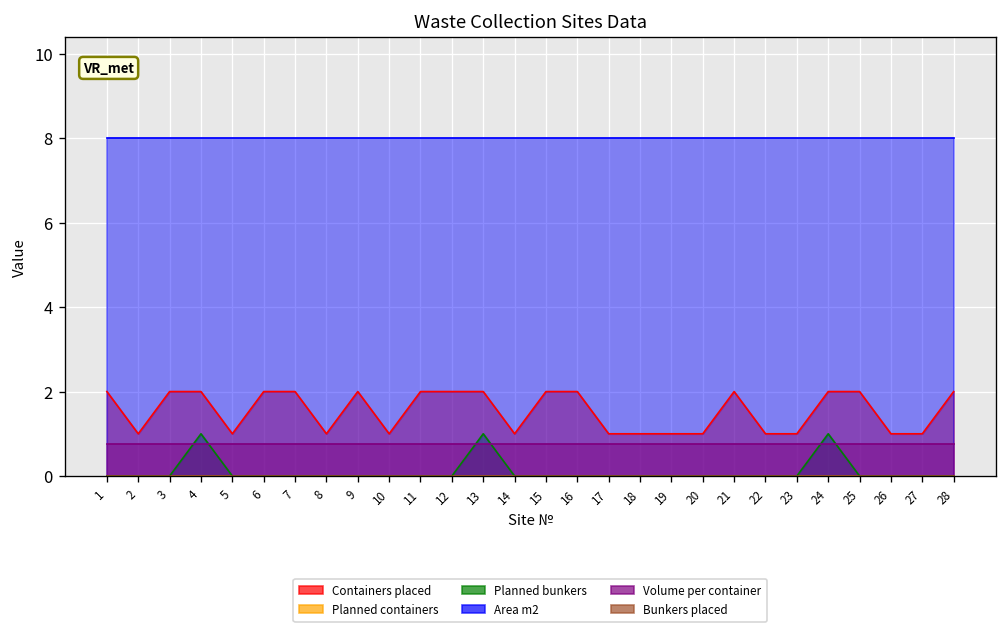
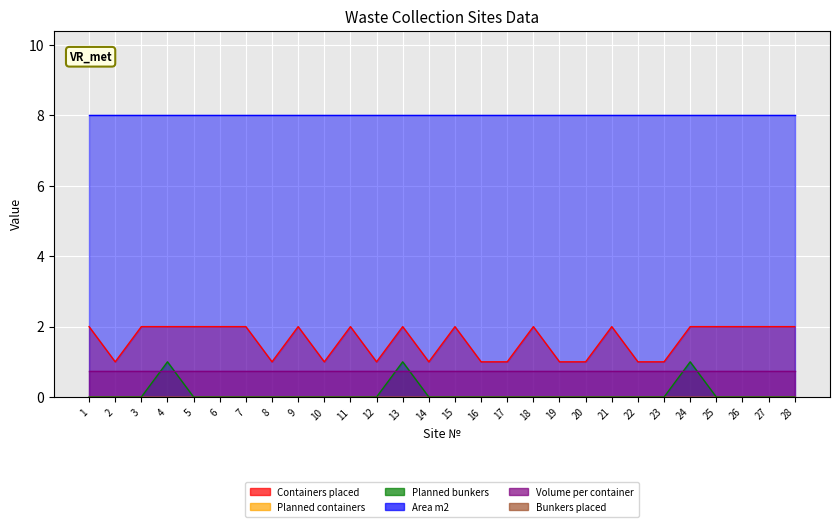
  {
    "Containers placed": {
      "1": 2,
      "2": 1,
      "3": 2,
      "4": 2,
-     "5": 1,
+     "5": 2,
      "6": 2,
      "7": 2,
      "8": 1,
      "9": 2,
      "10": 1,
      "11": 2,
-     "12": 2,
+     "12": 1,
      "13": 2,
      "14": 1,
      "15": 2,
-     "16": 2,
+     "16": 1,
      "17": 1,
-     "18": 1,
+     "18": 2,
      "19": 1,
      "20": 1,
      "21": 2,
      "22": 1,
      "23": 1,
      "24": 2,
      "25": 2,
-     "26": 1,
-     "27": 1,
+     "26": 2,
+     "27": 2,
      "28": 2
    },
    "Bunkers placed": {
      "4": 0,
      "13": 0,
      "24": 0
    },
    "Planned bunkers": {
      "4": 1,
      "13": 1,
      "24": 1
    },
    "Area m2": {
      "1": 8,
      "2": 8,
      "3": 8,
      "4": 8,
      "5": 8,
      "6": 8,
      "7": 8,
      "8": 8,
      "9": 8,
      "10": 8,
      "11": 8,
      "12": 8,
      "13": 8,
      "14": 8,
      "15": 8,
      "16": 8,
      "17": 8,
      "18": 8,
      "19": 8,
      "20": 8,
      "21": 8,
      "22": 8,
      "23": 8,
      "24": 8,
      "25": 8,
      "26": 8,
      "27": 8,
      "28": 8
    },
    "Volume per container": {
      "1": 0.8,
      "2": 0.8,
      "3": 0.8,
      "4": 0.8,
      "5": 0.8,
      "6": 0.8,
      "7": 0.8,
      "8": 0.8,
      "9": 0.8,
      "10": 0.8,
      "11": 0.8,
      "12": 0.8,
      "13": 0.8,
      "14": 0.8,
      "15": 0.8,
      "16": 0.8,
      "17": 0.8,
      "18": 0.8,
      "19": 0.8,
      "20": 0.8,
      "21": 0.8,
      "22": 0.8,
      "23": 0.8,
      "24": 0.8,
      "25": 0.8,
      "26": 0.8,
      "27": 0.8,
      "28": 0.8
    }
  }
